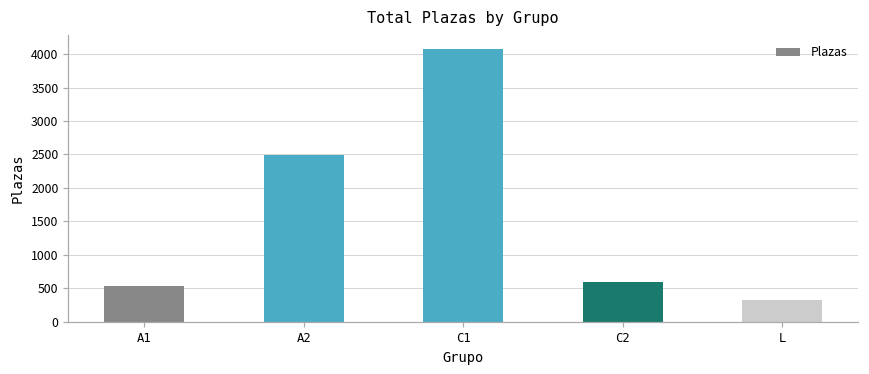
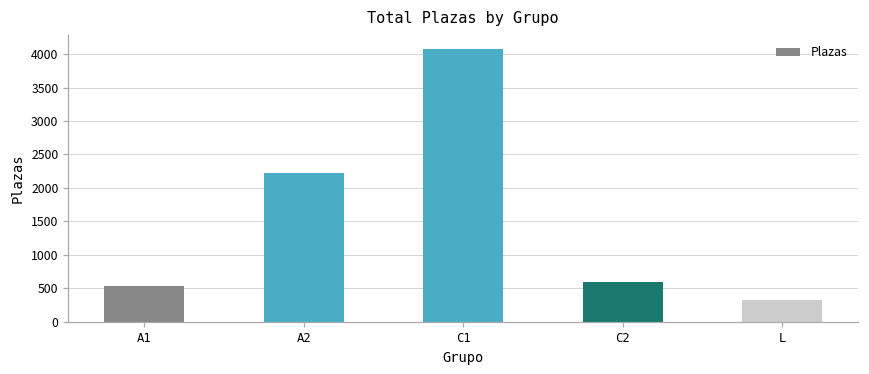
  {
    "A1": 500,
-   "A2": 2500,
+   "A2": 2200,
    "C1": 4100,
    "C2": 600,
    "L": 300
  }
